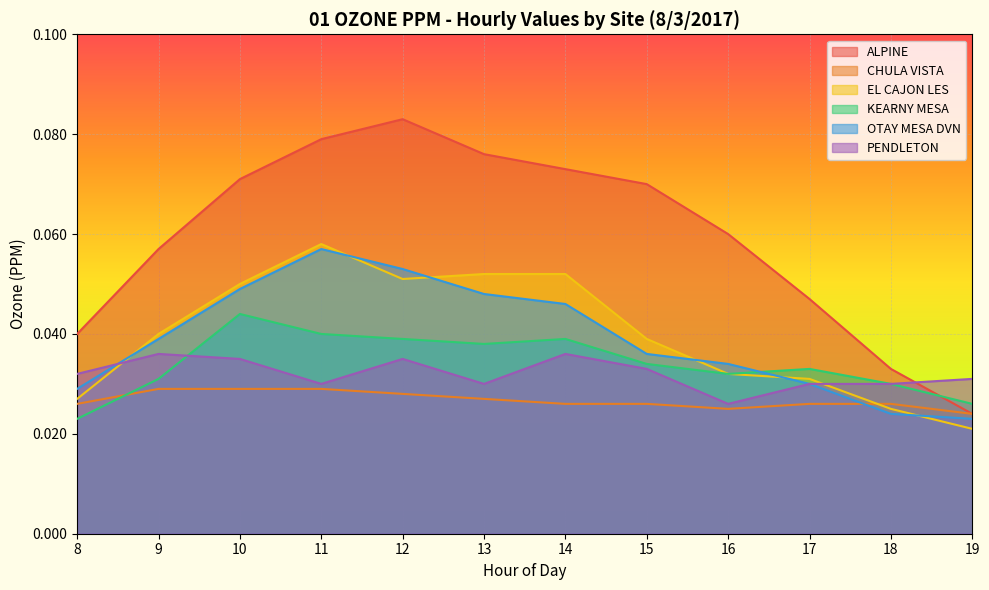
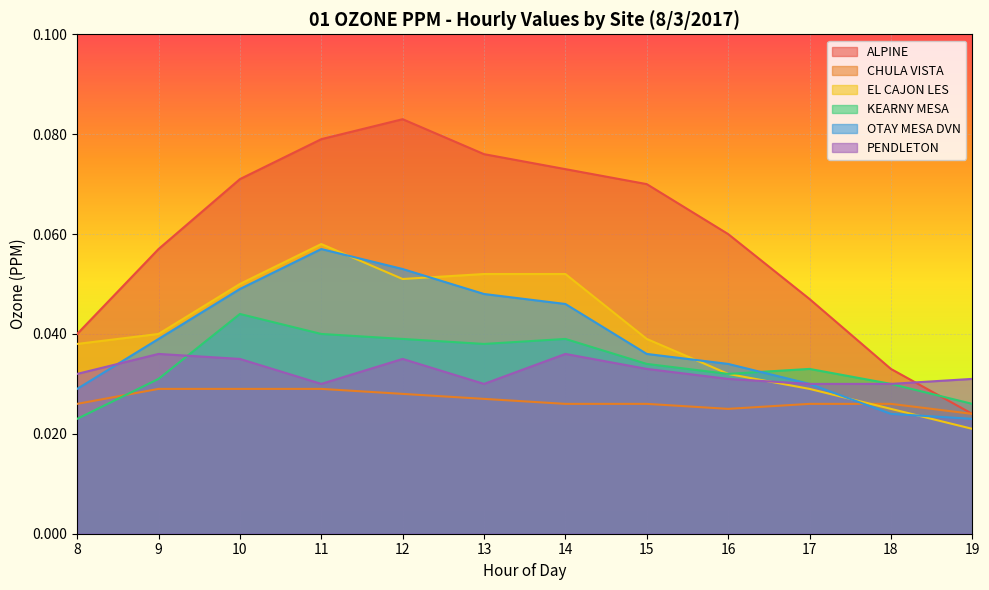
  {
    "EL CAJON LES": {
-     "8": 0.027,
+     "8": 0.038,
      "9": 0.040,
      "10": 0.050,
      "11": 0.058,
      "12": 0.051,
      "13": 0.052,
      "14": 0.052,
      "15": 0.039,
-     "17": 0.031,
+     "17": 0.029,
      "18": 0.025,
      "19": 0.021
    },
    "KEARNY MESA": {
      "8": 0.023,
      "9": 0.031,
      "10": 0.044,
      "11": 0.040,
      "12": 0.039,
      "13": 0.038,
      "14": 0.039,
      "15": 0.034,
      "17": 0.033,
      "19": 0.026
    },
    "OTAY MESA DVN": {
      "8": 0.029,
      "9": 0.039,
      "10": 0.049,
      "11": 0.057,
      "12": 0.053,
      "13": 0.048,
      "14": 0.046,
      "15": 0.036,
      "16": 0.034,
      "18": 0.024,
      "19": 0.023
    },
    "PENDLETON": {
      "8": 0.032,
      "9": 0.036,
      "10": 0.035,
      "11": 0.030,
      "12": 0.035,
      "13": 0.030,
      "14": 0.036,
      "15": 0.033,
-     "16": 0.026,
+     "16": 0.031,
      "19": 0.031
    }
  }
